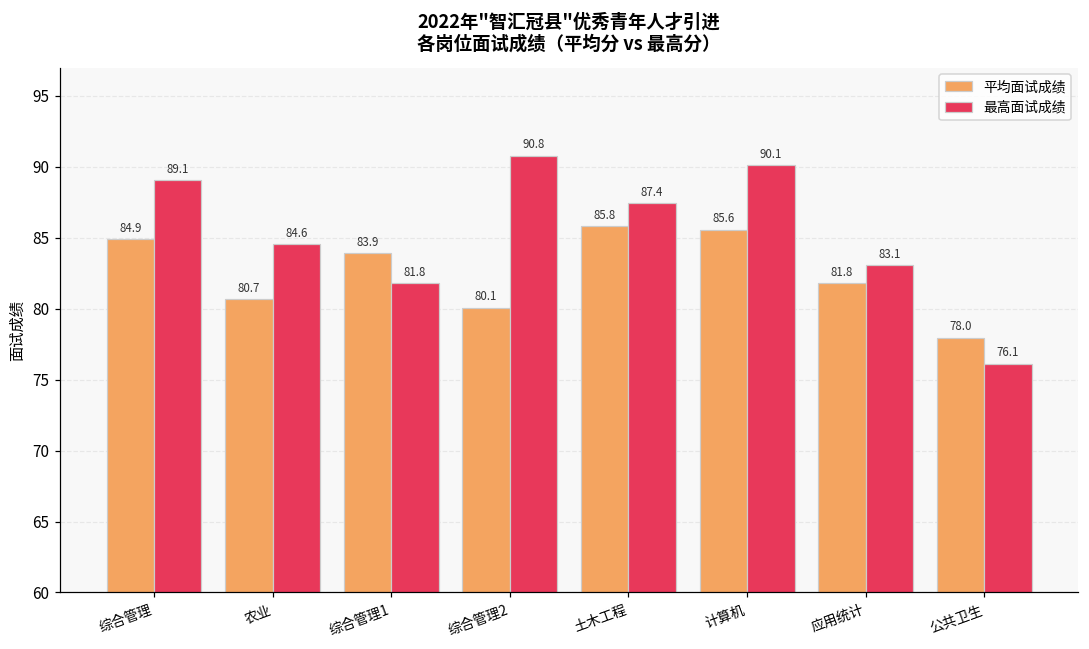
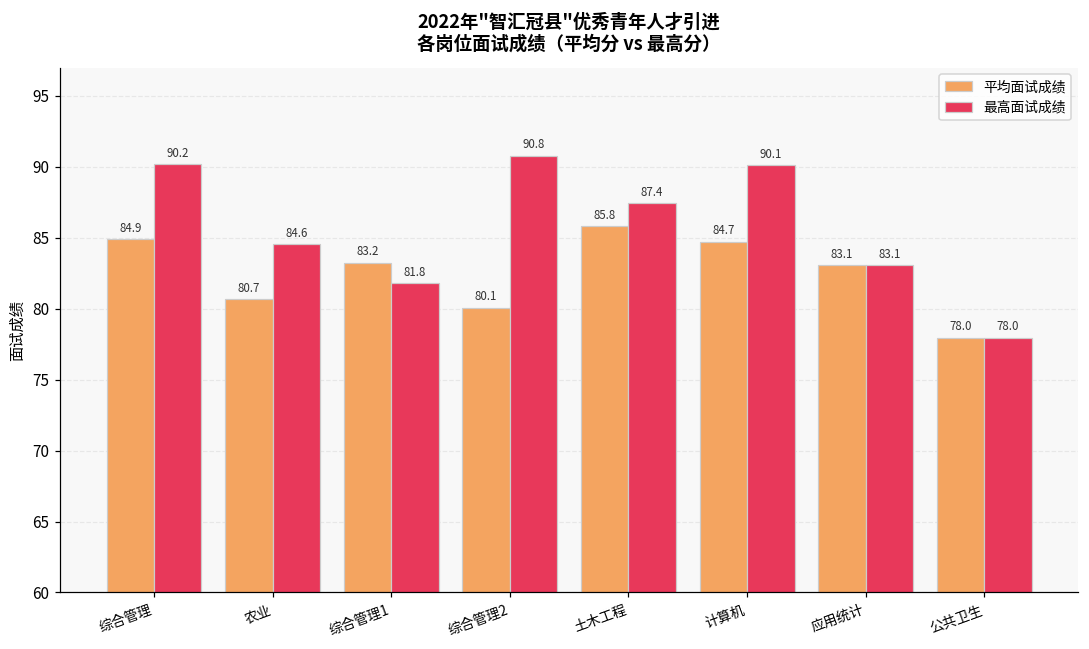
  {
    "平均面试成绩": {
      "综合管理": 84.9,
      "农业": 80.7,
-     "综合管理1": 83.9,
+     "综合管理1": 83.2,
      "综合管理2": 80.1,
      "土木工程": 85.8,
-     "计算机": 85.6,
-     "应用统计": 81.8,
+     "计算机": 84.7,
+     "应用统计": 83.1,
      "公共卫生": 78.0
    },
    "最高面试成绩": {
-     "综合管理": 89.1,
+     "综合管理": 90.2,
      "农业": 84.6,
      "综合管理1": 81.8,
      "综合管理2": 90.8,
      "土木工程": 87.4,
      "计算机": 90.1,
      "应用统计": 83.1,
-     "公共卫生": 76.1
+     "公共卫生": 78.0
    }
  }
